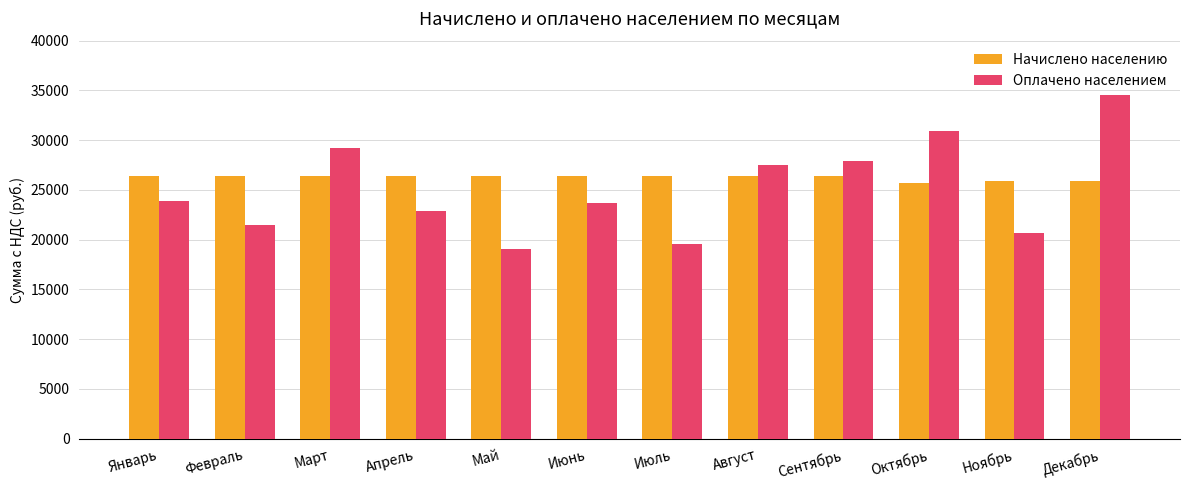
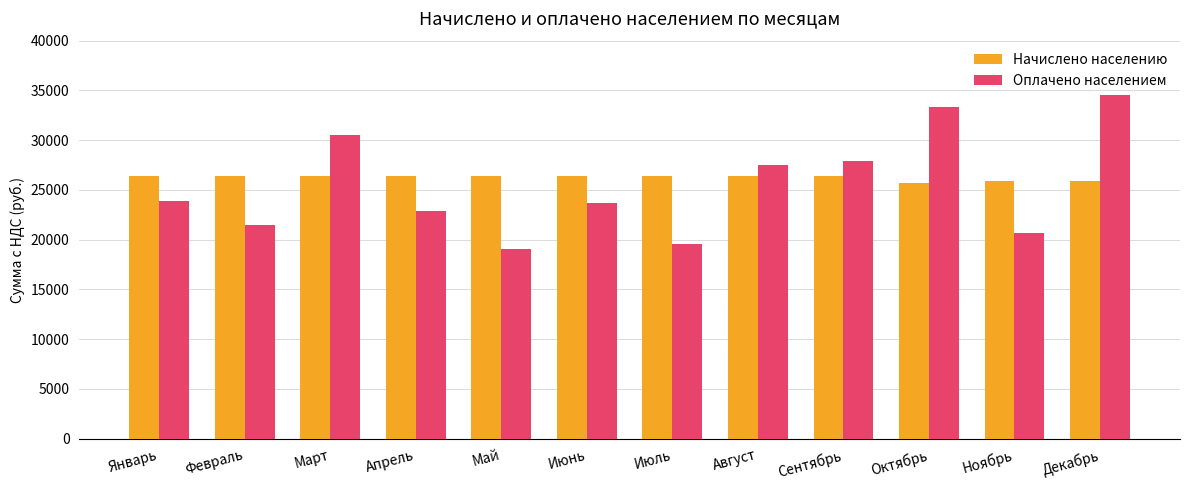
  {
    "Начислено населению": {
      "Январь": 26000,
      "Февраль": 26000,
      "Март": 26000,
      "Апрель": 26000,
      "Май": 26000,
      "Июнь": 26000,
      "Июль": 26000,
      "Август": 26000,
      "Сентябрь": 26000,
      "Октябрь": 26000,
      "Ноябрь": 26000,
      "Декабрь": 26000
    },
    "Оплачено населением": {
      "Январь": 24000,
      "Февраль": 22000,
-     "Март": 29000,
+     "Март": 31000,
      "Апрель": 23000,
      "Май": 19000,
      "Июнь": 24000,
      "Июль": 20000,
      "Август": 28000,
      "Сентябрь": 28000,
-     "Октябрь": 31000,
+     "Октябрь": 33000,
      "Ноябрь": 21000,
      "Декабрь": 35000
    }
  }
